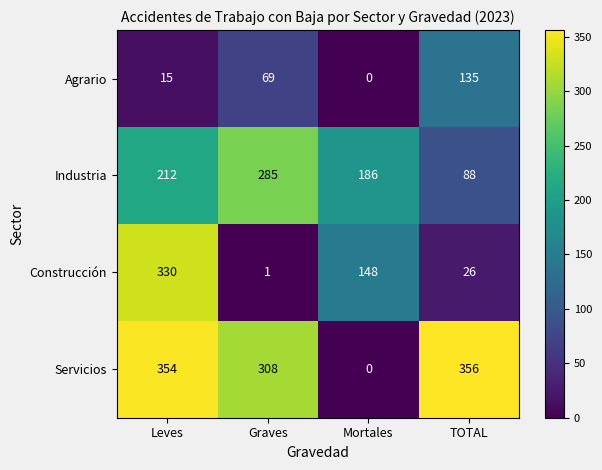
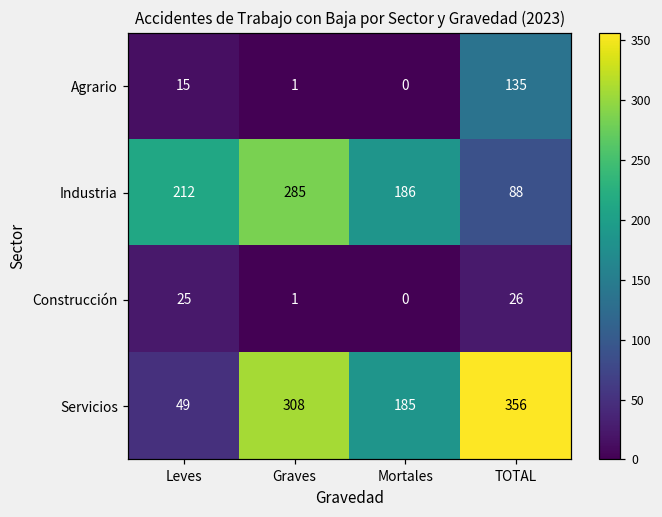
  {
    "Agrario": {
      "Leves": 15,
-     "Graves": 69,
+     "Graves": 1,
      "Mortales": 0,
      "TOTAL": 135
    },
    "Industria": {
      "Leves": 212,
      "Graves": 285,
      "Mortales": 186,
      "TOTAL": 88
    },
    "Construcción": {
-     "Leves": 330,
+     "Leves": 25,
      "Graves": 1,
-     "Mortales": 148,
+     "Mortales": 0,
      "TOTAL": 26
    },
    "Servicios": {
-     "Leves": 354,
+     "Leves": 49,
      "Graves": 308,
-     "Mortales": 0,
+     "Mortales": 185,
      "TOTAL": 356
    }
  }
